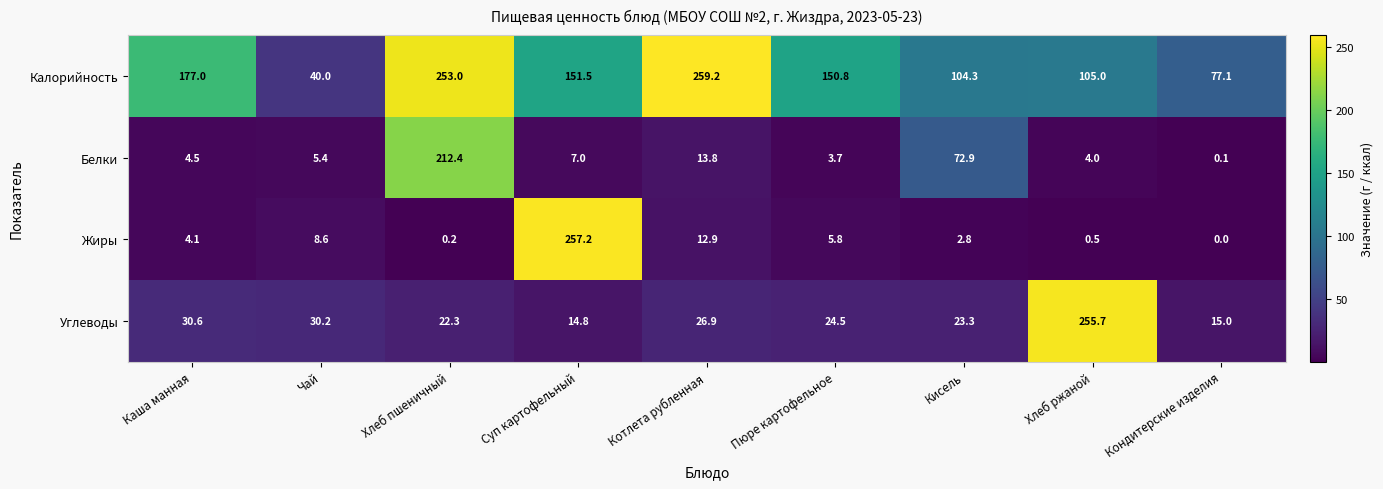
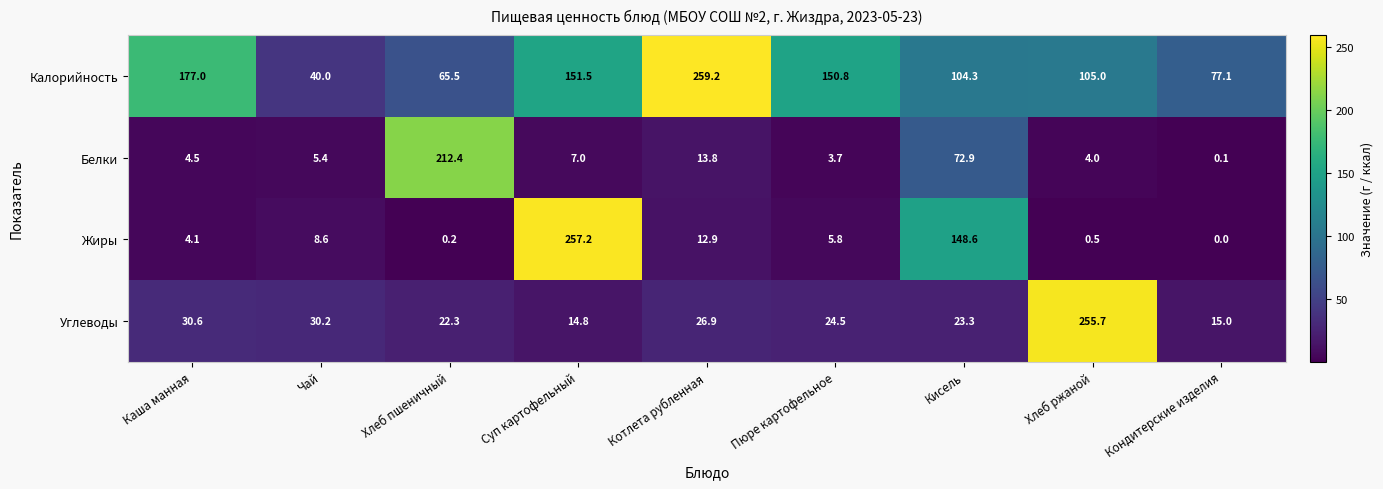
  {
    "Калорийность": {
      "Каша манная": 177.0,
      "Чай": 40.0,
-     "Хлеб пшеничный": 253.0,
+     "Хлеб пшеничный": 65.5,
      "Суп картофельный": 151.5,
      "Котлета рубленная": 259.2,
      "Пюре картофельное": 150.8,
      "Кисель": 104.3,
      "Хлеб ржаной": 105.0,
      "Кондитерские изделия": 77.1
    },
    "Белки": {
      "Каша манная": 4.5,
      "Чай": 5.4,
      "Хлеб пшеничный": 212.4,
      "Суп картофельный": 7.0,
      "Котлета рубленная": 13.8,
      "Пюре картофельное": 3.7,
      "Кисель": 72.9,
      "Хлеб ржаной": 4.0,
      "Кондитерские изделия": 0.1
    },
    "Жиры": {
      "Каша манная": 4.1,
      "Чай": 8.6,
      "Хлеб пшеничный": 0.2,
      "Суп картофельный": 257.2,
      "Котлета рубленная": 12.9,
      "Пюре картофельное": 5.8,
-     "Кисель": 2.8,
+     "Кисель": 148.6,
      "Хлеб ржаной": 0.5,
      "Кондитерские изделия": 0.0
    },
    "Углеводы": {
      "Каша манная": 30.6,
      "Чай": 30.2,
      "Хлеб пшеничный": 22.3,
      "Суп картофельный": 14.8,
      "Котлета рубленная": 26.9,
      "Пюре картофельное": 24.5,
      "Кисель": 23.3,
      "Хлеб ржаной": 255.7,
      "Кондитерские изделия": 15.0
    }
  }
